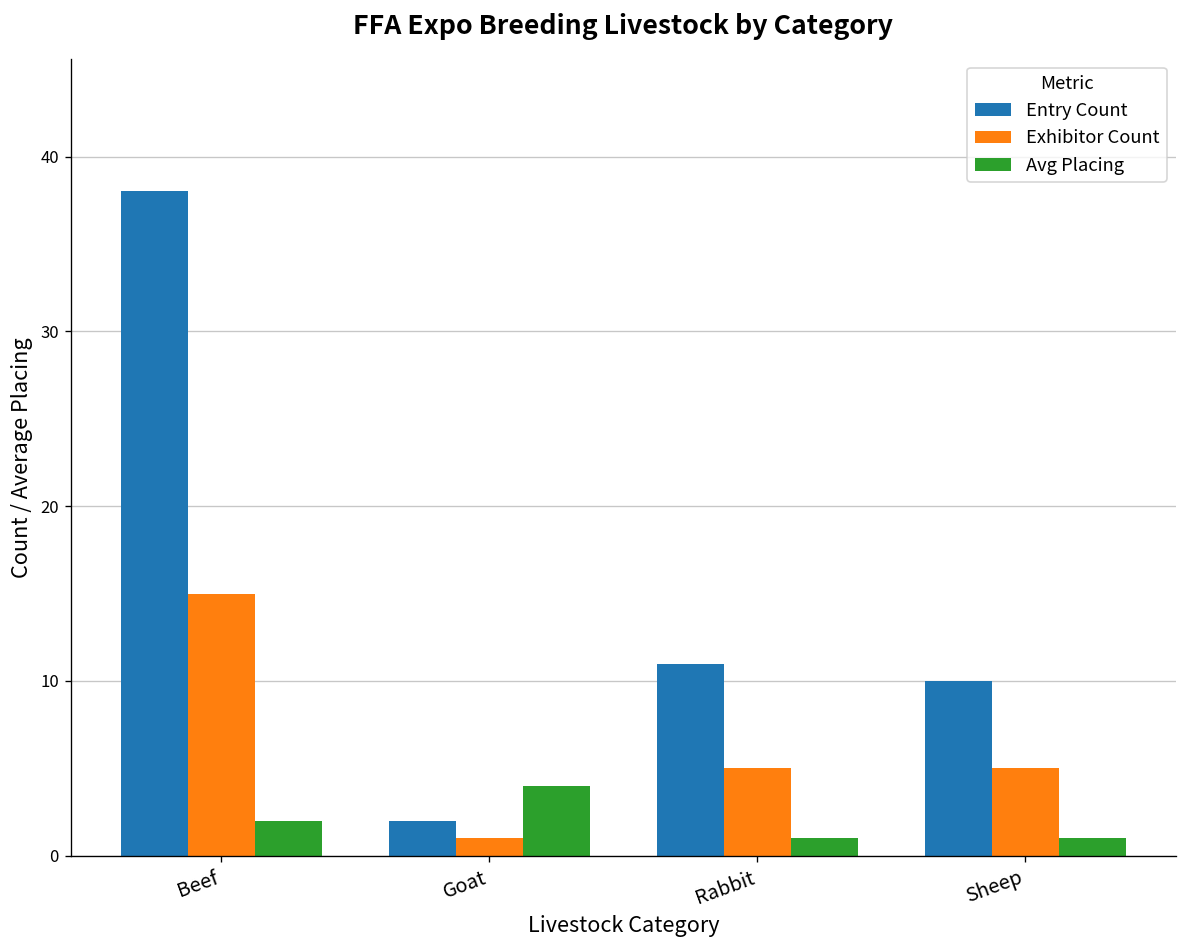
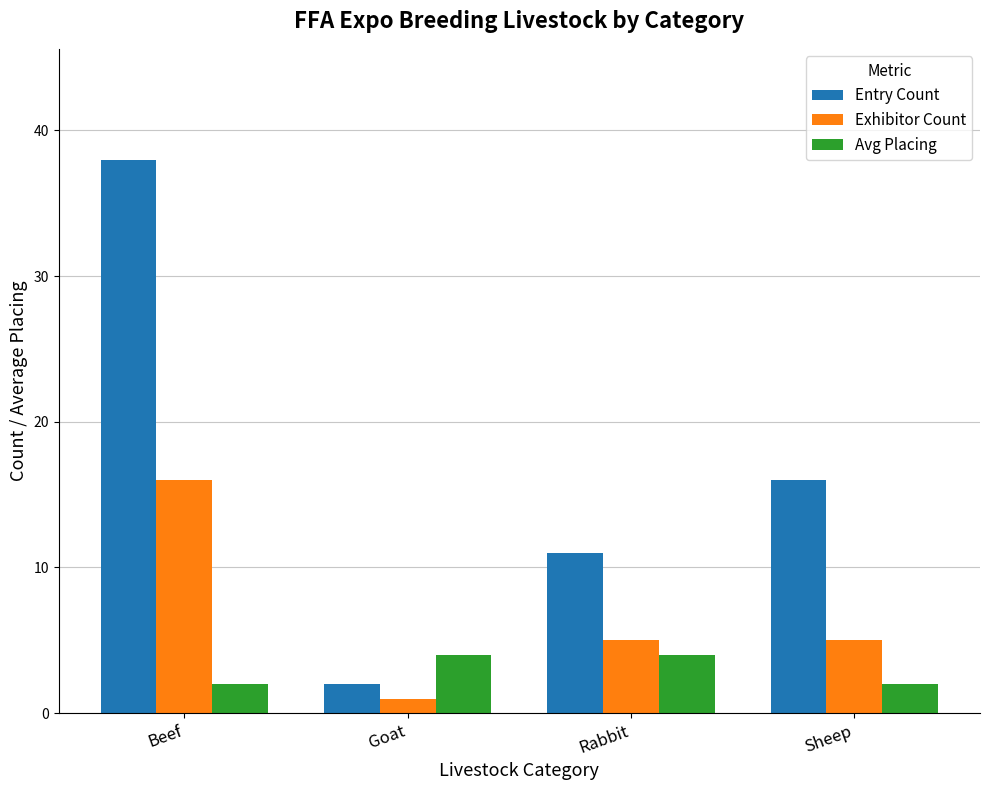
  {
    "Entry Count": {
      "Beef": 38,
      "Goat": 2,
      "Rabbit": 11,
-     "Sheep": 10
+     "Sheep": 16
    },
    "Exhibitor Count": {
-     "Beef": 15,
+     "Beef": 16,
      "Goat": 1,
      "Rabbit": 5,
      "Sheep": 5
    },
    "Avg Placing": {
      "Beef": 2,
      "Goat": 4,
-     "Rabbit": 1,
-     "Sheep": 1
+     "Rabbit": 4,
+     "Sheep": 2
    }
  }
